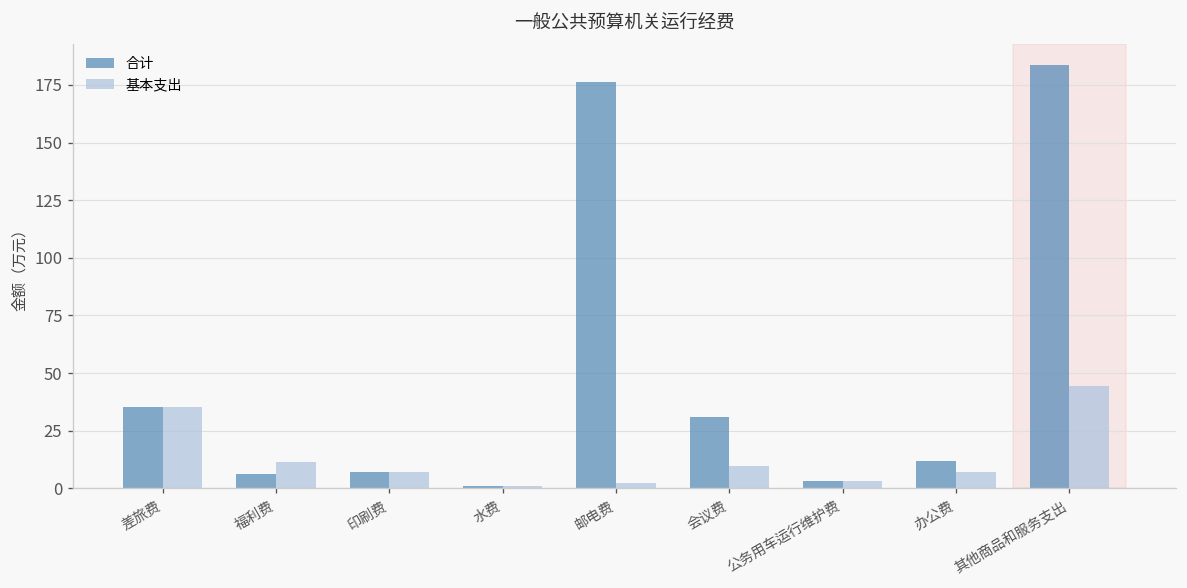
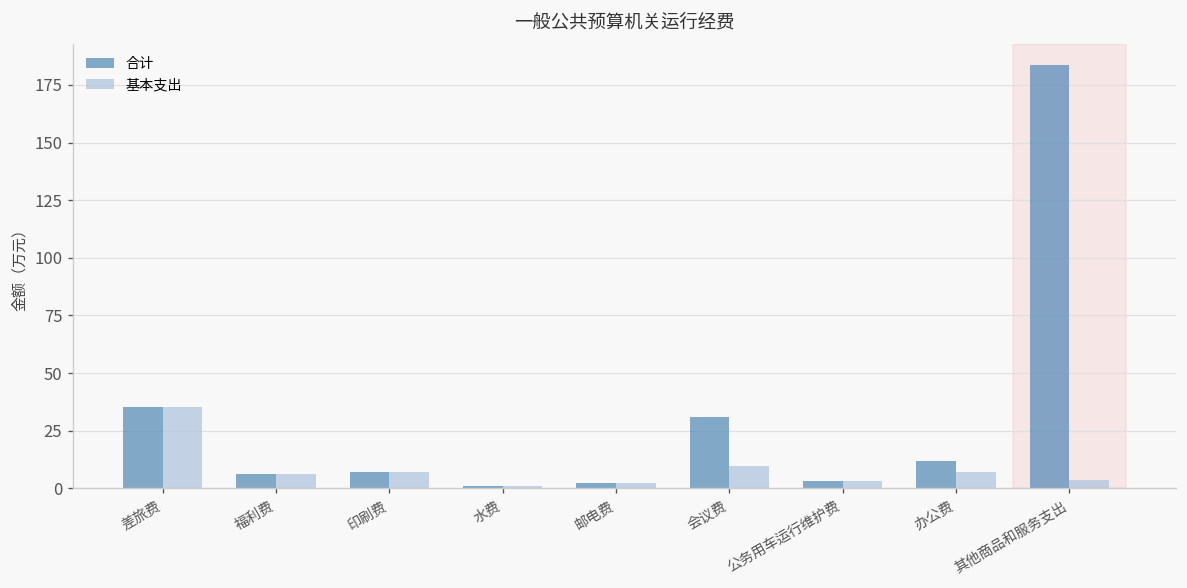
  {
    "合计": {
      "差旅费": 35,
      "福利费": 6,
      "印刷费": 7,
-     "邮电费": 176,
+     "邮电费": 2,
      "会议费": 31,
      "公务用车运行维护费": 3,
      "办公费": 12,
      "其他商品和服务支出": 184
    },
    "基本支出": {
      "差旅费": 35,
-     "福利费": 12,
+     "福利费": 6,
      "印刷费": 7,
      "邮电费": 2,
      "会议费": 10,
      "公务用车运行维护费": 3,
      "办公费": 7,
-     "其他商品和服务支出": 44
+     "其他商品和服务支出": 4
    }
  }
